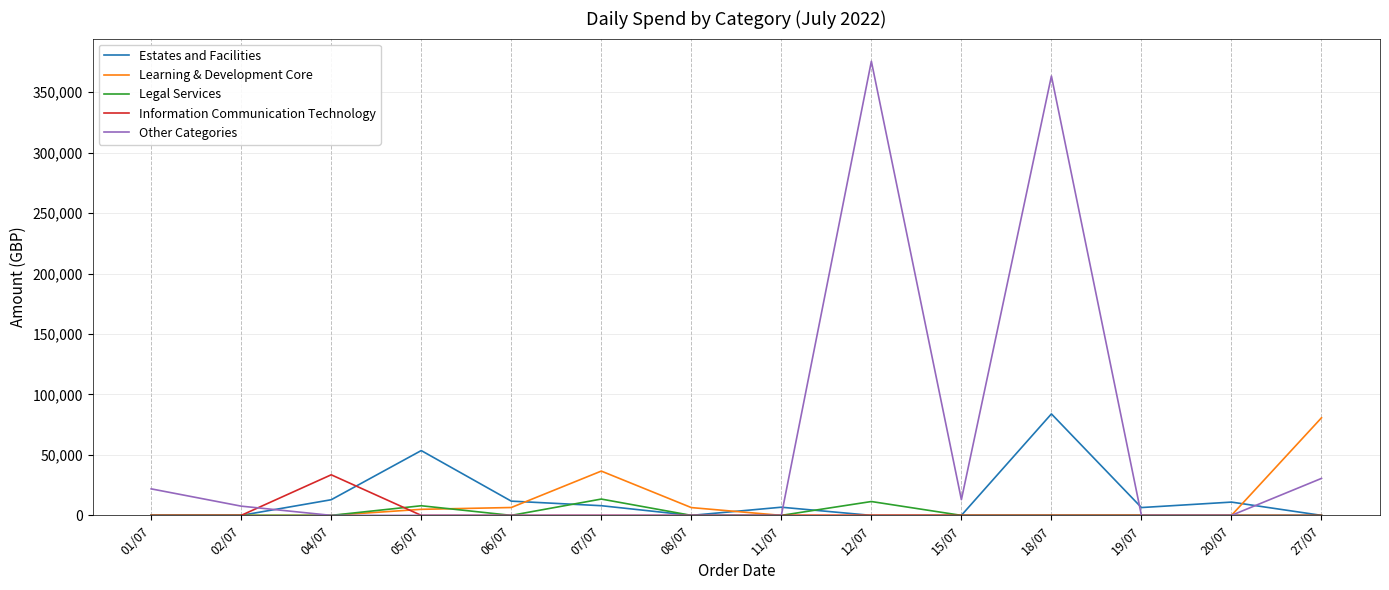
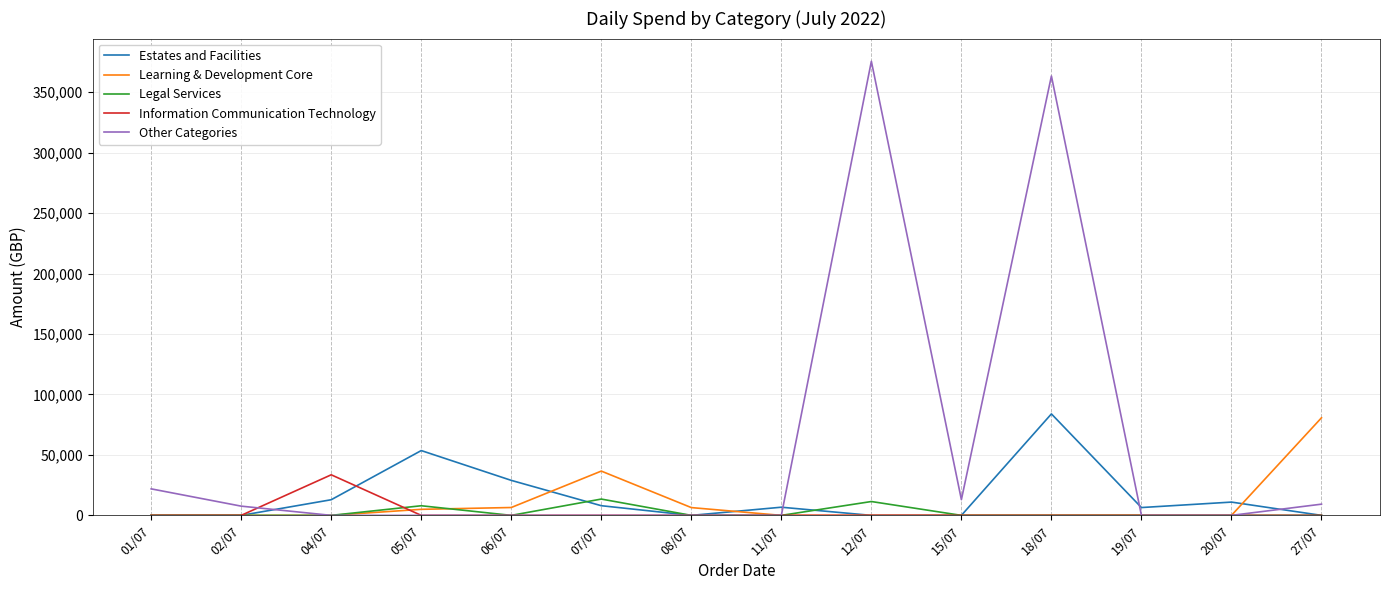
  {
    "Estates and Facilities": {
      "04/07": "13,000",
      "05/07": "54,000",
-     "06/07": "12,000",
+     "06/07": "29,000",
      "07/07": "8,000",
      "11/07": "7,000",
      "18/07": "84,000",
      "19/07": "6,000",
      "20/07": "11,000"
    },
    "Learning & Development Core": {
      "05/07": "5,000",
      "06/07": "7,000",
      "07/07": "37,000",
      "08/07": "6,000",
      "27/07": "81,000"
    },
    "Legal Services": {
      "05/07": "8,000",
      "07/07": "13,000",
      "12/07": "11,000"
    },
    "Information Communication Technology": {
      "04/07": "34,000"
    },
    "Other Categories": {
      "01/07": "22,000",
      "02/07": "8,000",
      "12/07": "376,000",
      "15/07": "13,000",
      "18/07": "363,000",
-     "27/07": "31,000"
+     "27/07": "9,000"
    }
  }
